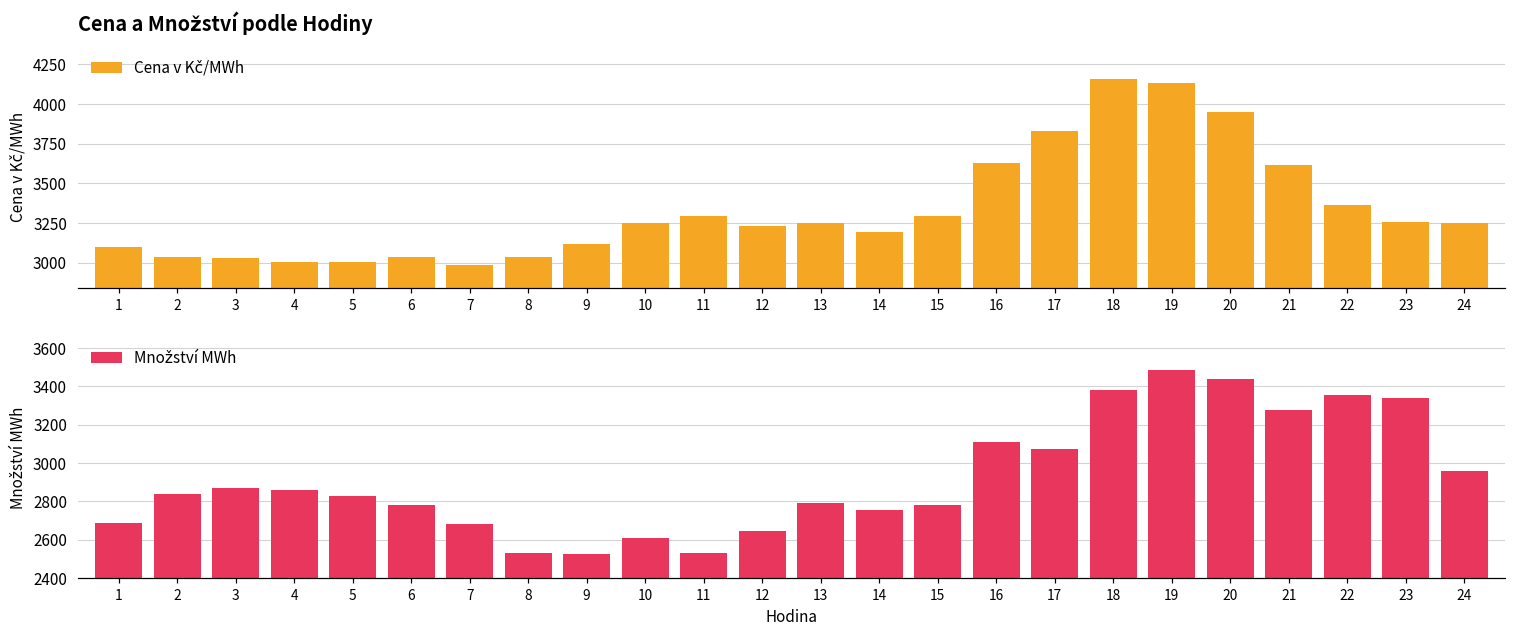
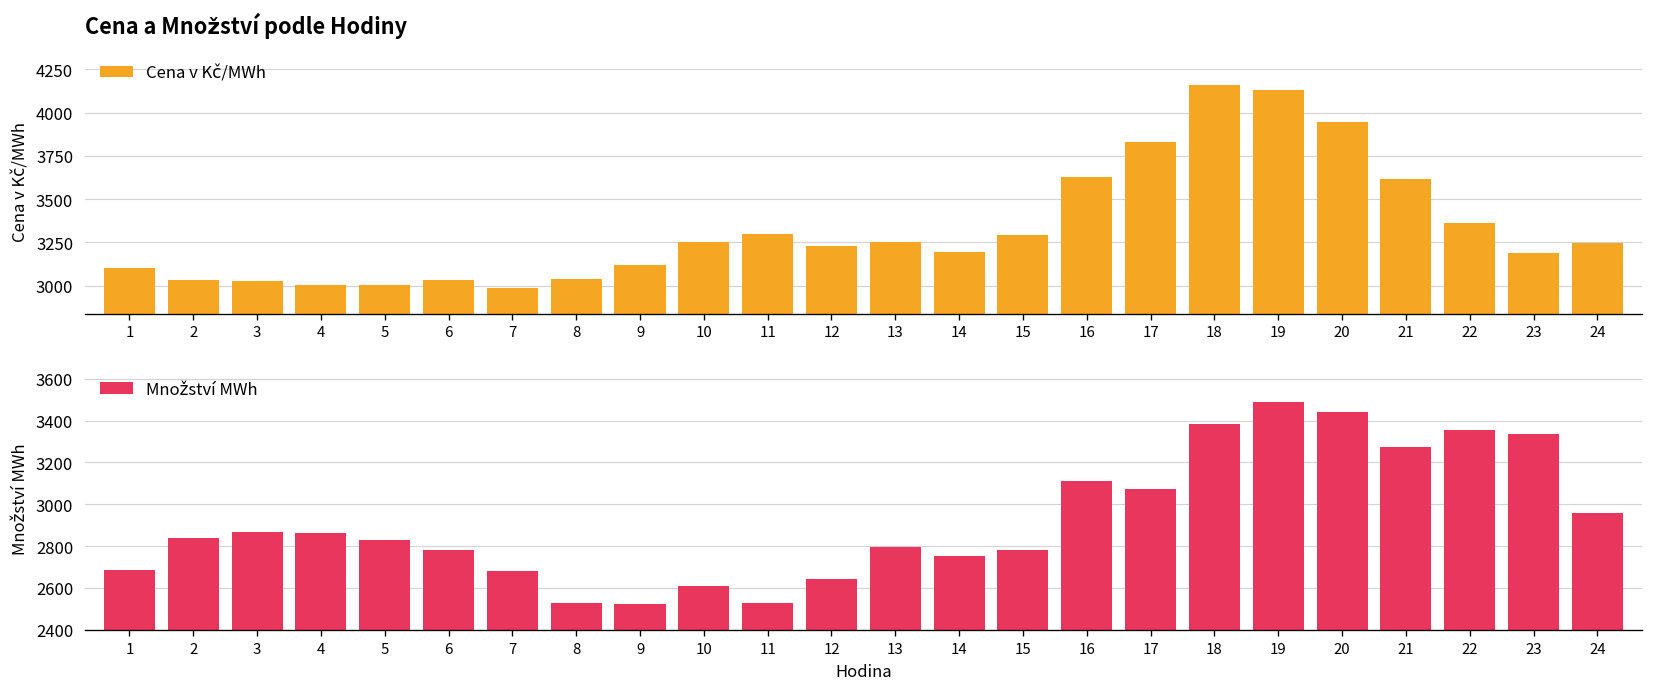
  {
    "Cena a Množství podle Hodiny": {
      "1": 3100,
      "2": 3030,
      "3": 3030,
      "4": 3000,
      "5": 3010,
      "6": 3030,
      "7": 2990,
      "8": 3040,
      "9": 3120,
      "10": 3250,
      "11": 3300,
      "12": 3230,
      "13": 3250,
      "14": 3190,
      "15": 3290,
      "16": 3630,
      "17": 3830,
      "18": 4160,
      "19": 4130,
      "20": 3950,
      "21": 3610,
      "22": 3360,
-     "23": 3260,
+     "23": 3190,
      "24": 3250
    }
  }
